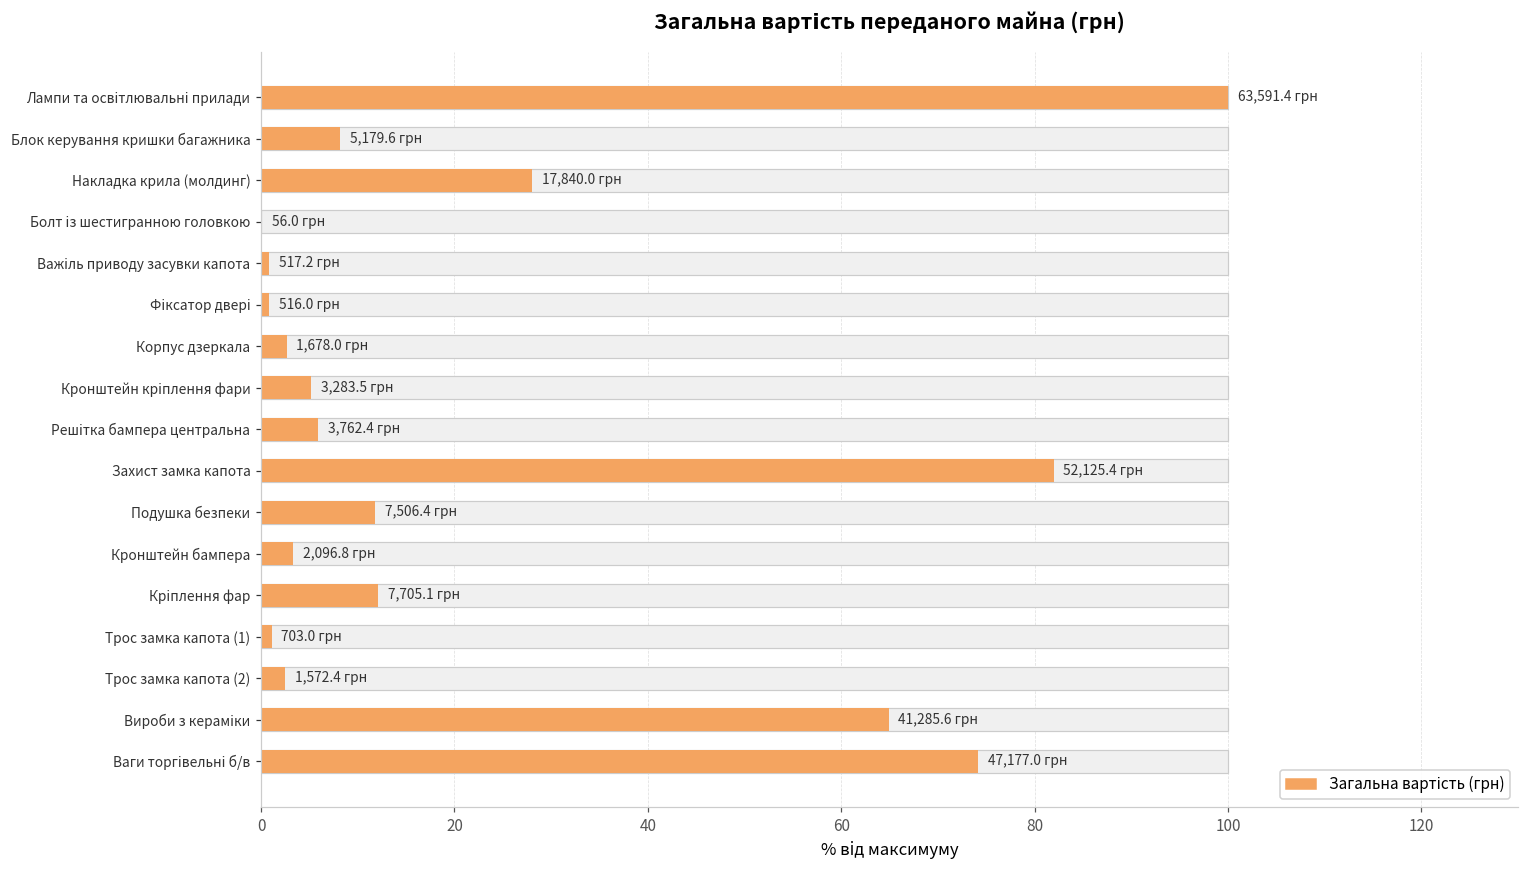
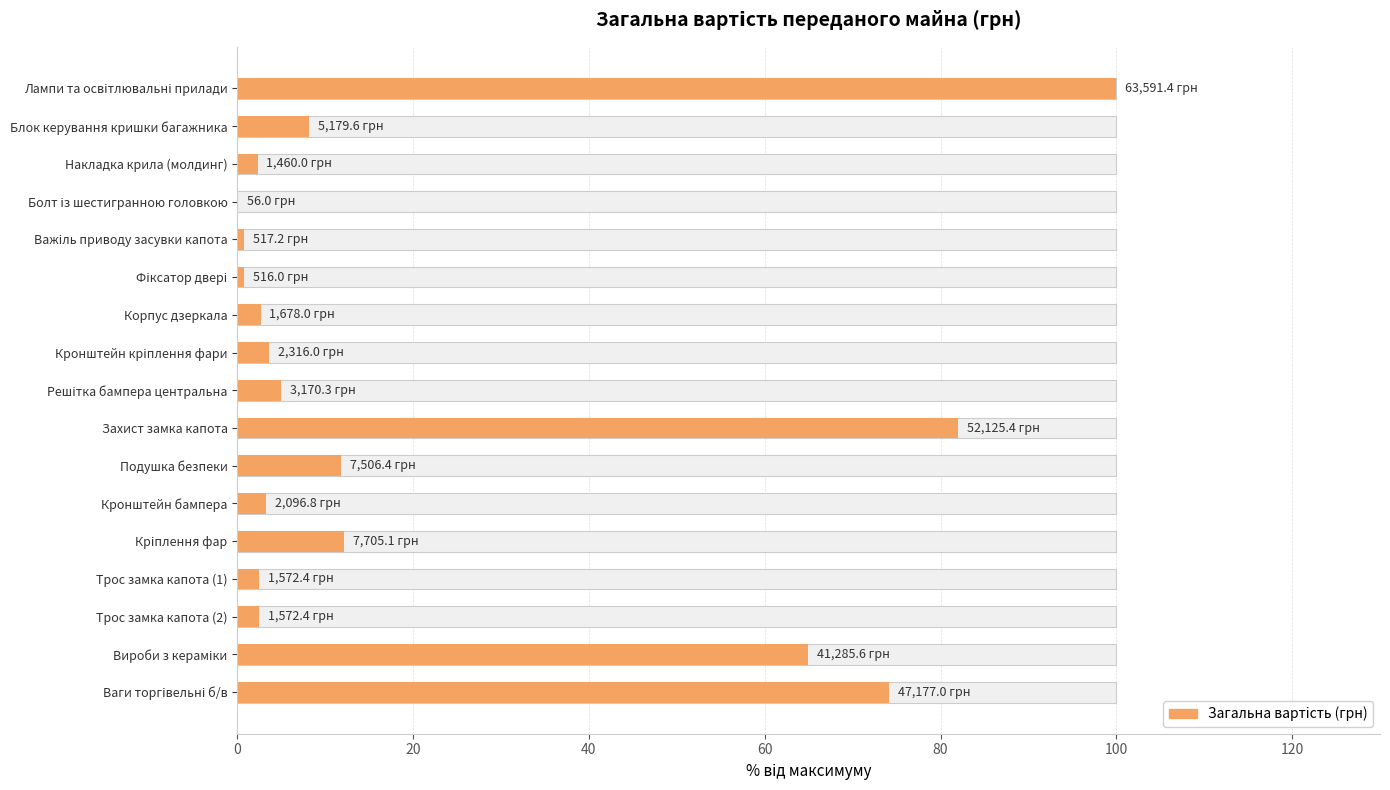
  {
    "Загальна вартість (грн)": {
-     "Накладка крила (молдинг)": "17,840.0",
-     "Кронштейн кріплення фари": "3,283.5",
-     "Решітка бампера центральна": "3,762.4",
-     "Трос замка капота (1)": "703.0"
+     "Накладка крила (молдинг)": "1,460.0",
+     "Кронштейн кріплення фари": "2,316.0",
+     "Решітка бампера центральна": "3,170.3",
+     "Трос замка капота (1)": "1,572.4"
    }
  }
